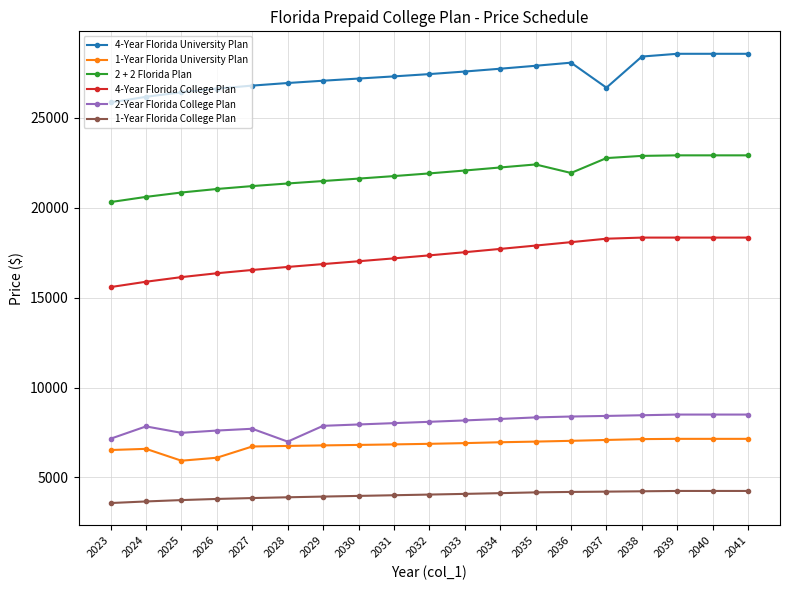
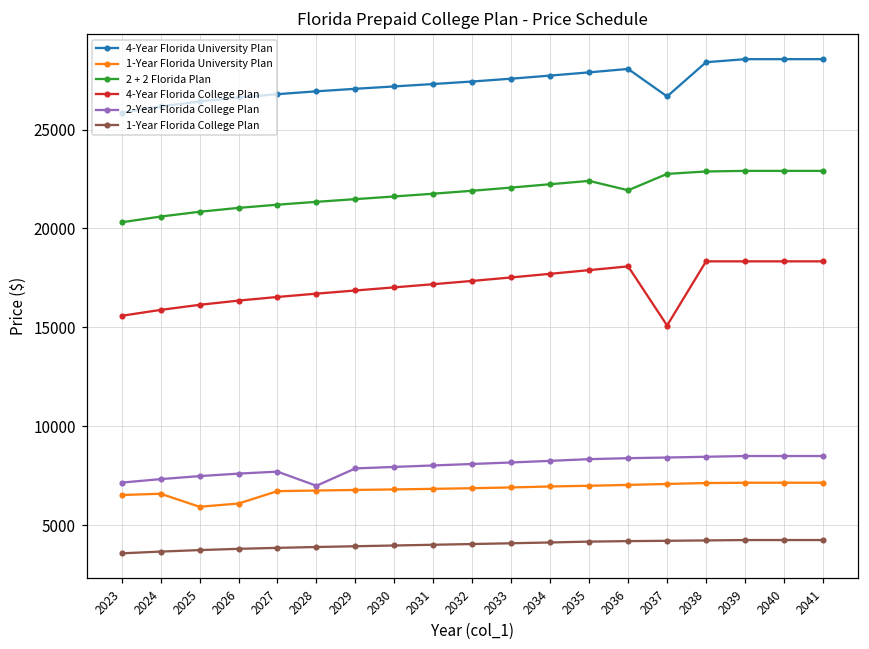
  {
    "4-Year Florida University Plan": {
      "2027": 26800,
      "2028": 26900,
      "2029": 27100,
      "2030": 27200,
      "2031": 27300,
      "2032": 27400,
      "2033": 27600,
      "2034": 27700,
      "2035": 27900,
      "2036": 28100,
      "2037": 26700,
      "2038": 28400,
      "2039": 28600,
      "2040": 28600,
      "2041": 28600
    },
    "1-Year Florida University Plan": {
      "2023": 6500,
      "2024": 6600,
      "2025": 5900,
      "2026": 6100,
      "2027": 6700,
      "2028": 6800,
      "2029": 6800,
      "2030": 6800,
      "2031": 6800,
      "2032": 6900,
      "2033": 6900,
      "2034": 7000,
      "2035": 7000,
      "2036": 7000,
      "2037": 7100,
      "2038": 7100,
      "2039": 7100,
      "2040": 7100,
      "2041": 7100
    },
    "2 + 2 Florida Plan": {
      "2023": 20300,
      "2024": 20600,
      "2025": 20800,
      "2026": 21000,
      "2027": 21200,
      "2028": 21300,
      "2029": 21500,
      "2030": 21600,
      "2031": 21800,
      "2032": 21900,
      "2033": 22100,
      "2034": 22200,
      "2035": 22400,
      "2036": 21900,
      "2037": 22800,
      "2038": 22900,
      "2039": 22900,
      "2040": 22900,
      "2041": 22900
    },
    "4-Year Florida College Plan": {
      "2023": 15600,
      "2024": 15900,
      "2025": 16100,
      "2026": 16400,
      "2027": 16500,
      "2028": 16700,
      "2029": 16900,
      "2030": 17000,
      "2031": 17200,
      "2032": 17300,
      "2033": 17500,
      "2034": 17700,
      "2035": 17900,
      "2036": 18100,
-     "2037": 18300,
+     "2037": 15100,
      "2038": 18300,
      "2039": 18300,
      "2040": 18300,
      "2041": 18300
    },
    "2-Year Florida College Plan": {
      "2023": 7200,
-     "2024": 7800,
+     "2024": 7300,
      "2025": 7500,
      "2026": 7600,
      "2027": 7700,
      "2028": 7000,
      "2029": 7900,
      "2030": 7900,
      "2031": 8000,
      "2032": 8100,
      "2033": 8200,
      "2034": 8300,
      "2035": 8300,
      "2036": 8400,
      "2037": 8400,
      "2038": 8500,
      "2039": 8500,
      "2040": 8500,
      "2041": 8500
    },
    "1-Year Florida College Plan": {
      "2023": 3600,
      "2024": 3700,
      "2025": 3700,
      "2026": 3800,
      "2027": 3900,
      "2028": 3900,
      "2029": 3900,
      "2030": 4000,
      "2031": 4000,
      "2032": 4000,
      "2033": 4100,
      "2034": 4100,
      "2035": 4200,
      "2036": 4200,
      "2037": 4200,
      "2038": 4200,
      "2039": 4200,
      "2040": 4200,
      "2041": 4200
    }
  }
